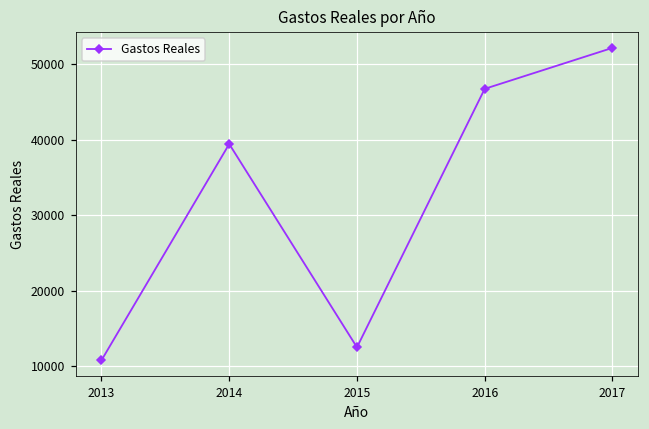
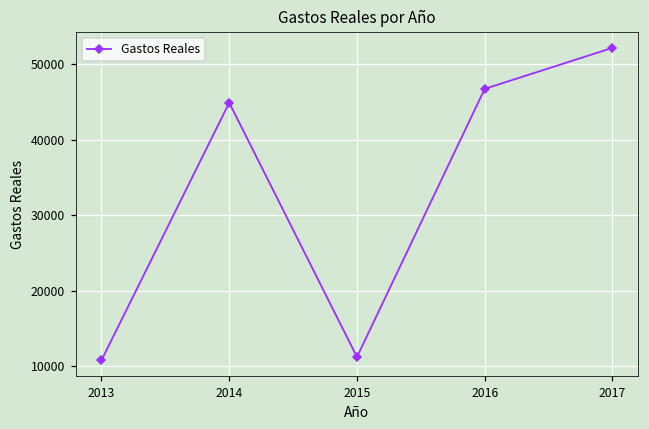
  {
    "2013": 11000,
-   "2014": 39000,
-   "2015": 13000,
+   "2014": 45000,
+   "2015": 11000,
    "2016": 47000,
    "2017": 52000
  }
